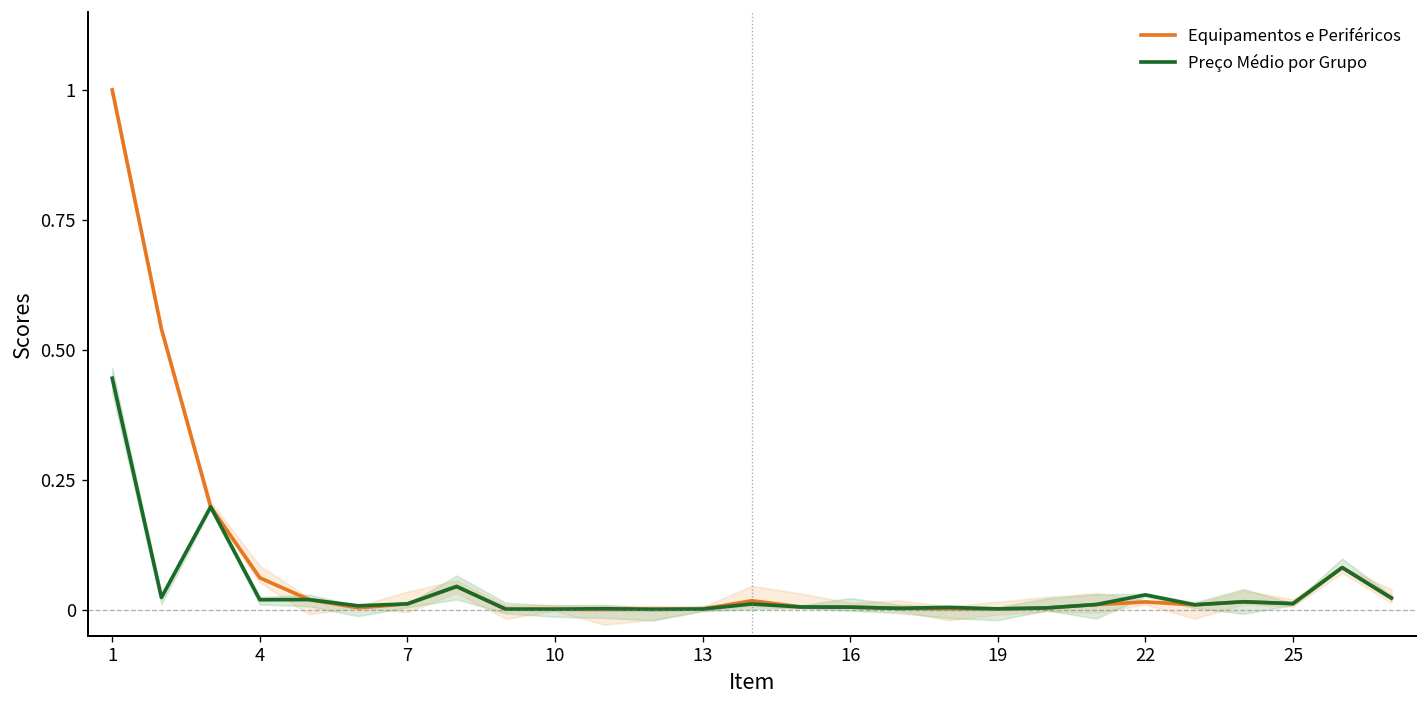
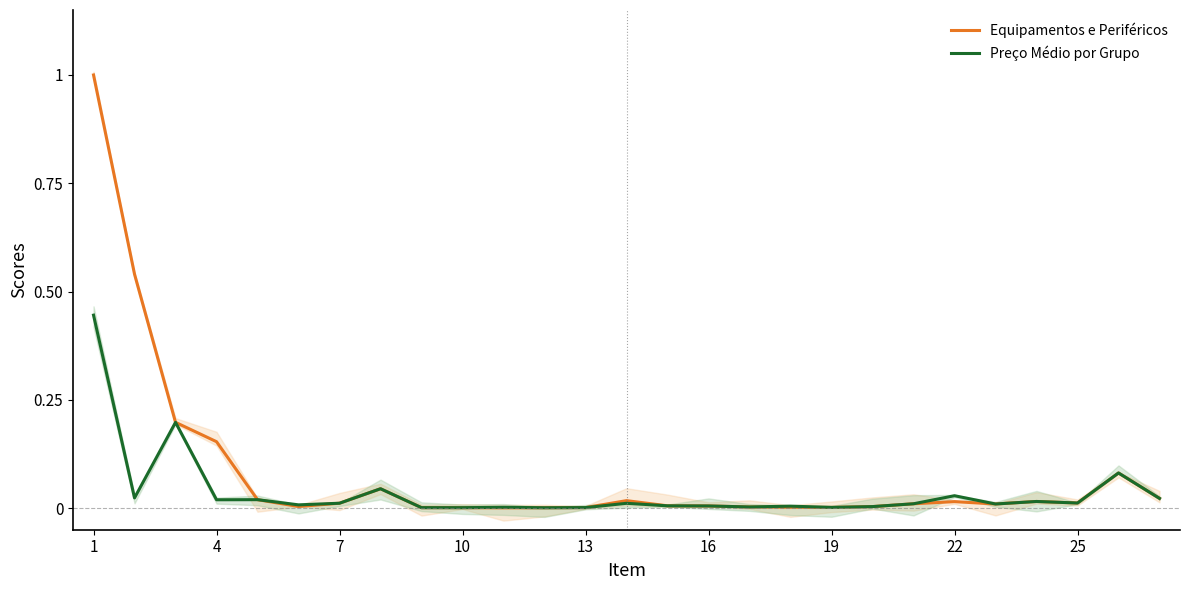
  {
    "Equipamentos e Periféricos": {
      "1": 1.00,
-     "4": 0.06
+     "4": 0.15
    },
    "Preço Médio por Grupo": {
      "1": 0.45
    }
  }
